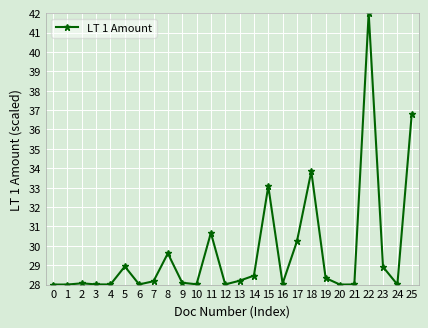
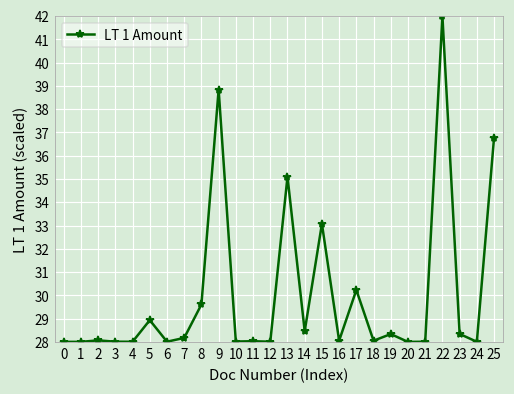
  {
    "0": 28.0,
    "1": 28.0,
    "2": 28.1,
    "3": 28.0,
    "4": 28.0,
    "5": 28.9,
    "6": 28.0,
    "7": 28.2,
    "8": 29.6,
-   "9": 28.1,
+   "9": 38.8,
    "10": 28.0,
-   "11": 30.7,
+   "11": 28.0,
    "12": 28.0,
-   "13": 28.2,
+   "13": 35.1,
    "14": 28.5,
    "15": 33.1,
    "16": 28.1,
    "17": 30.2,
-   "18": 33.8,
+   "18": 28.1,
    "19": 28.3,
    "20": 28.0,
    "21": 28.0,
    "22": 42.0,
-   "23": 28.9,
+   "23": 28.3,
    "24": 28.0,
    "25": 36.8
  }
